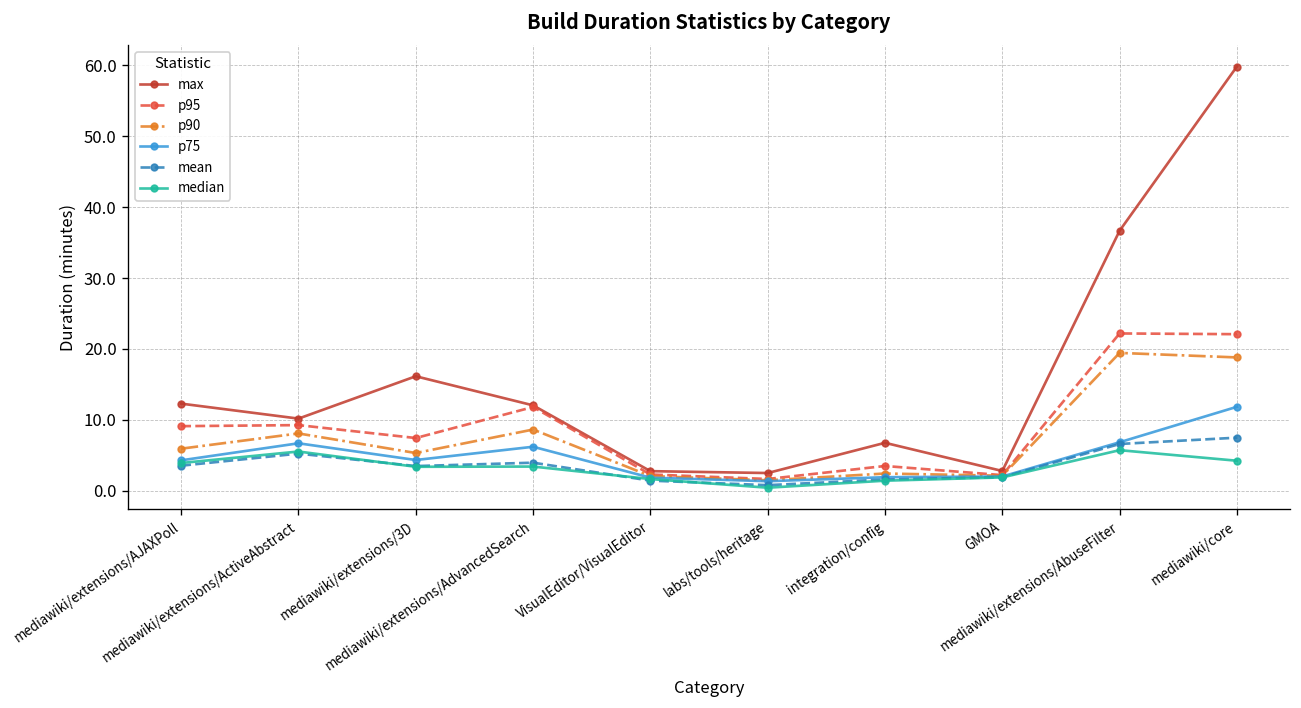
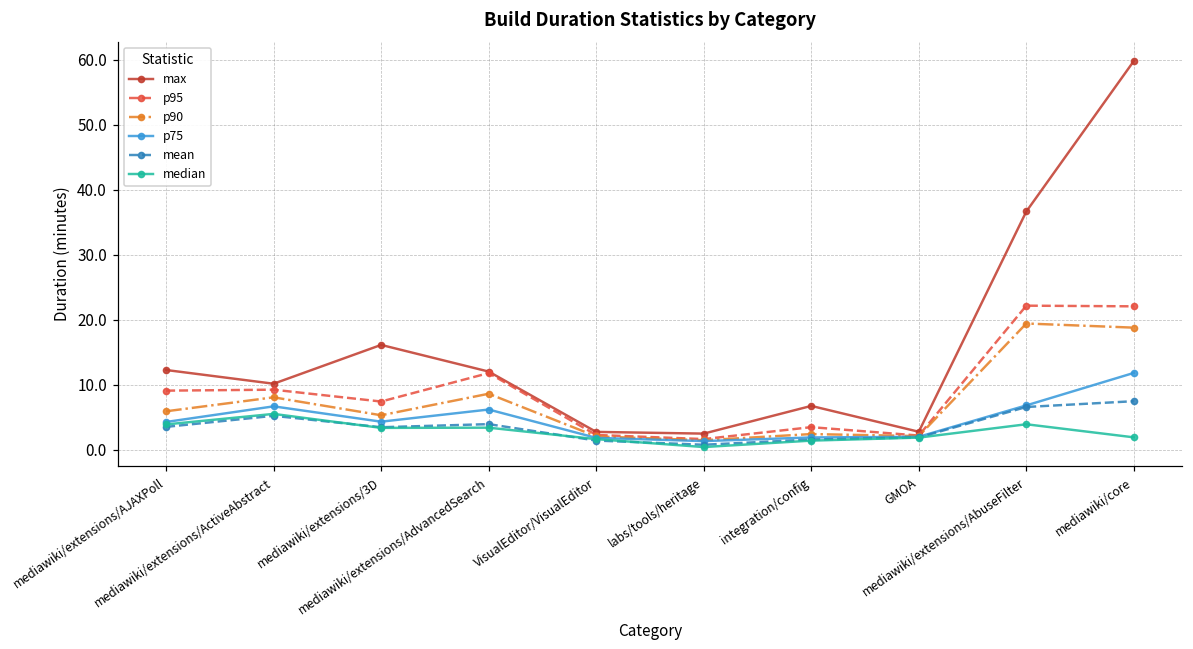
  {
    "median": {
      "mediawiki/extensions/AdvancedSearch": 3,
-     "mediawiki/extensions/AbuseFilter": 6,
-     "mediawiki/core": 4
+     "mediawiki/extensions/AbuseFilter": 4,
+     "mediawiki/core": 2
    }
  }
